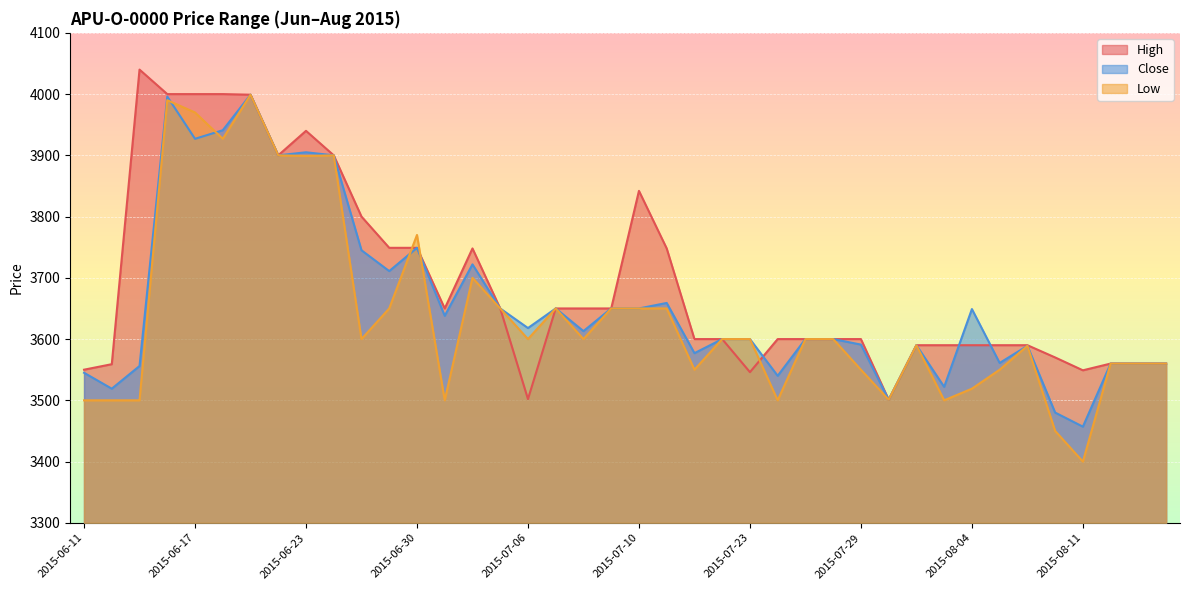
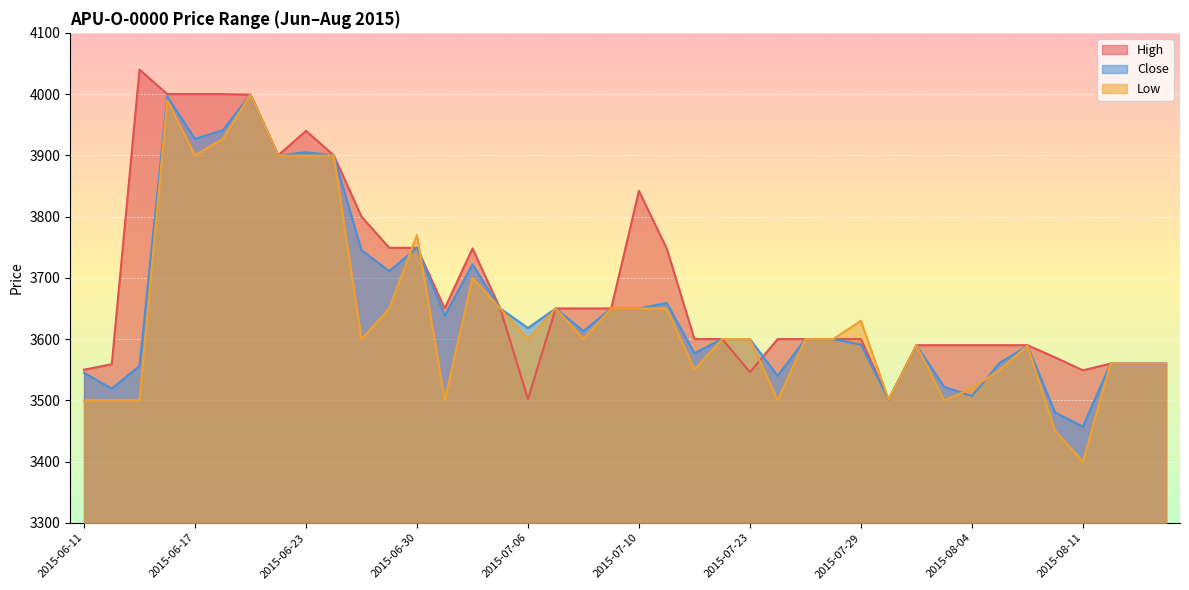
  {
    "High": {
      "2015-06-11": 3550,
      "2015-06-17": 4000,
      "2015-06-23": 3940,
      "2015-07-06": 3500,
      "2015-07-10": 3840,
      "2015-07-23": 3550,
      "2015-07-29": 3600,
      "2015-08-04": 3590,
      "2015-08-11": 3550
    },
    "Close": {
      "2015-06-11": 3550,
      "2015-06-17": 3930,
      "2015-06-23": 3910,
      "2015-07-06": 3620,
      "2015-07-29": 3590,
-     "2015-08-04": 3650,
+     "2015-08-04": 3510,
      "2015-08-11": 3460
    },
    "Low": {
      "2015-06-11": 3500,
-     "2015-06-17": 3970,
+     "2015-06-17": 3900,
      "2015-06-23": 3900,
      "2015-06-30": 3770,
      "2015-07-06": 3600,
-     "2015-07-29": 3550,
+     "2015-07-29": 3630,
      "2015-08-04": 3520,
      "2015-08-11": 3400
    }
  }
